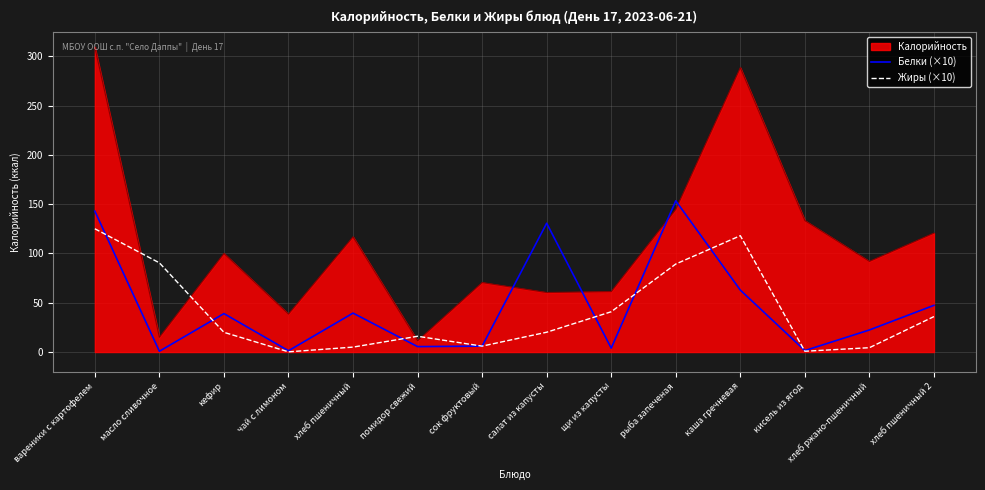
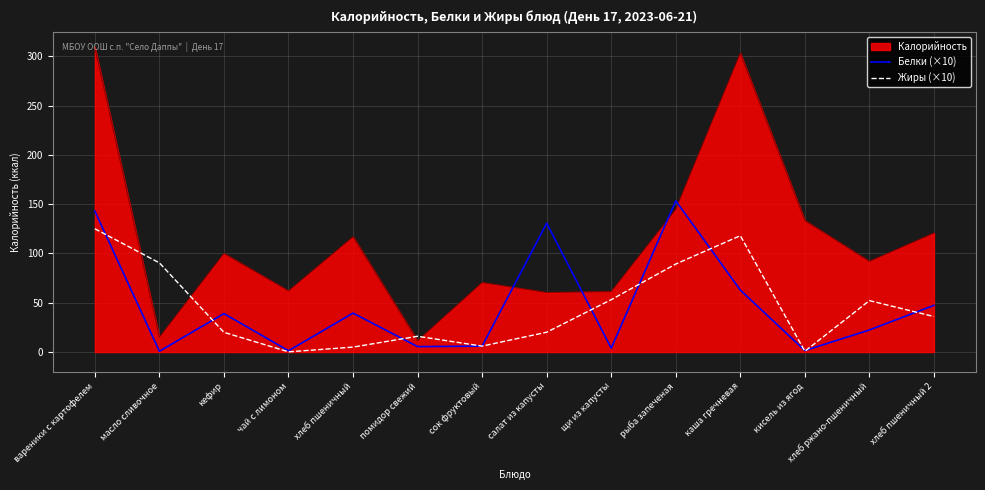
  {
    "Калорийность": {
      "масло сливочное": 20,
      "кефир": 100,
-     "чай с лимоном": 40,
+     "чай с лимоном": 60,
      "хлеб пшеничный": 120,
      "помидор свежий": 10,
      "сок фруктовый": 70,
      "салат из капусты": 60,
      "щи из капусты": 60,
      "рыба запеченая": 140,
-     "каша гречневая": 290,
+     "каша гречневая": 300,
      "кисель из ягод": 130,
      "хлеб ржано-пшеничный": 90,
      "хлеб пшеничный 2": 120
    },
    "Белки (×10)": {
      "вареники с картофелем": 140,
      "масло сливочное": 0,
      "кефир": 40,
      "хлеб пшеничный": 40,
      "помидор свежий": 10,
      "салат из капусты": 130,
      "щи из капусты": 0,
      "рыба запеченая": 150,
      "каша гречневая": 60,
      "хлеб ржано-пшеничный": 20,
      "хлеб пшеничный 2": 50
    },
    "Жиры (×10)": {
      "вареники с картофелем": 130,
      "масло сливочное": 90,
      "кефир": 20,
      "хлеб пшеничный": 10,
      "помидор свежий": 20,
      "салат из капусты": 20,
-     "щи из капусты": 40,
+     "щи из капусты": 50,
      "рыба запеченая": 90,
      "каша гречневая": 120,
-     "хлеб ржано-пшеничный": 0,
+     "хлеб ржано-пшеничный": 50,
      "хлеб пшеничный 2": 40
    }
  }
